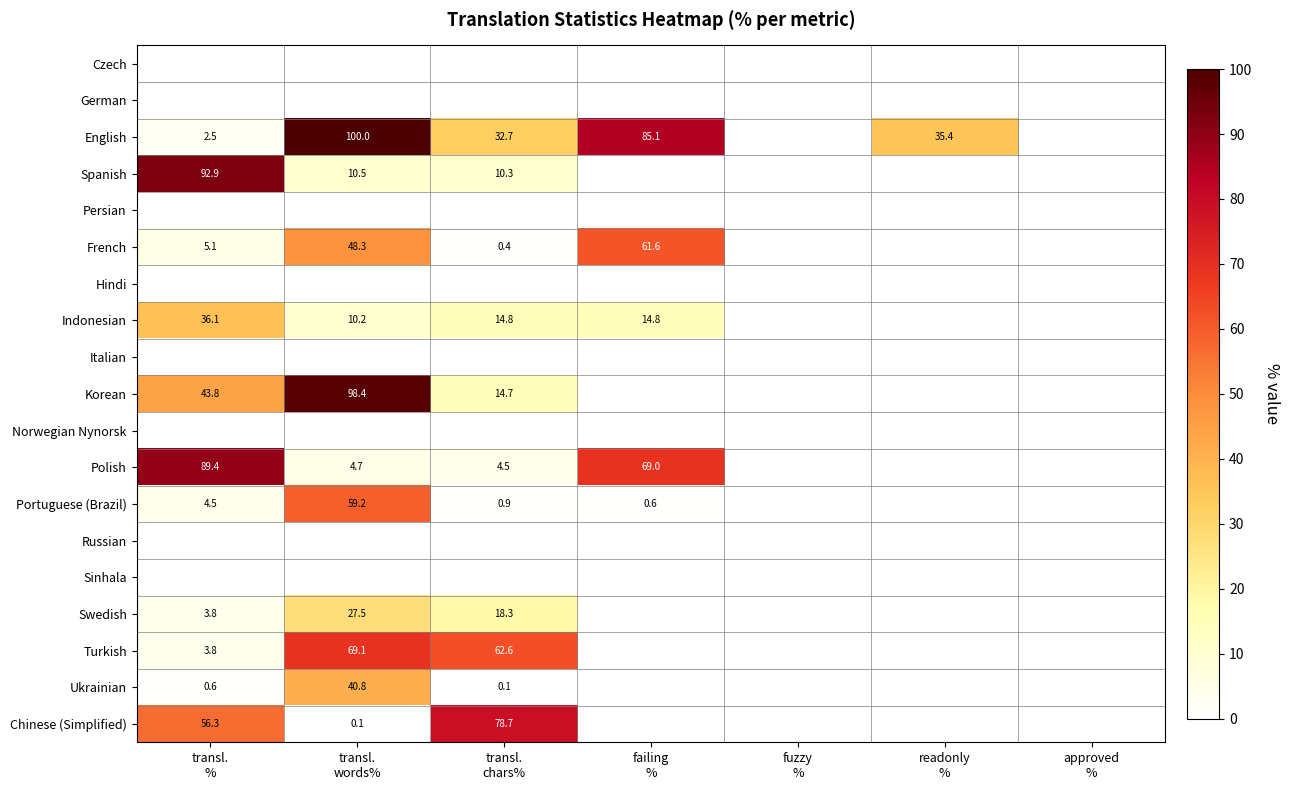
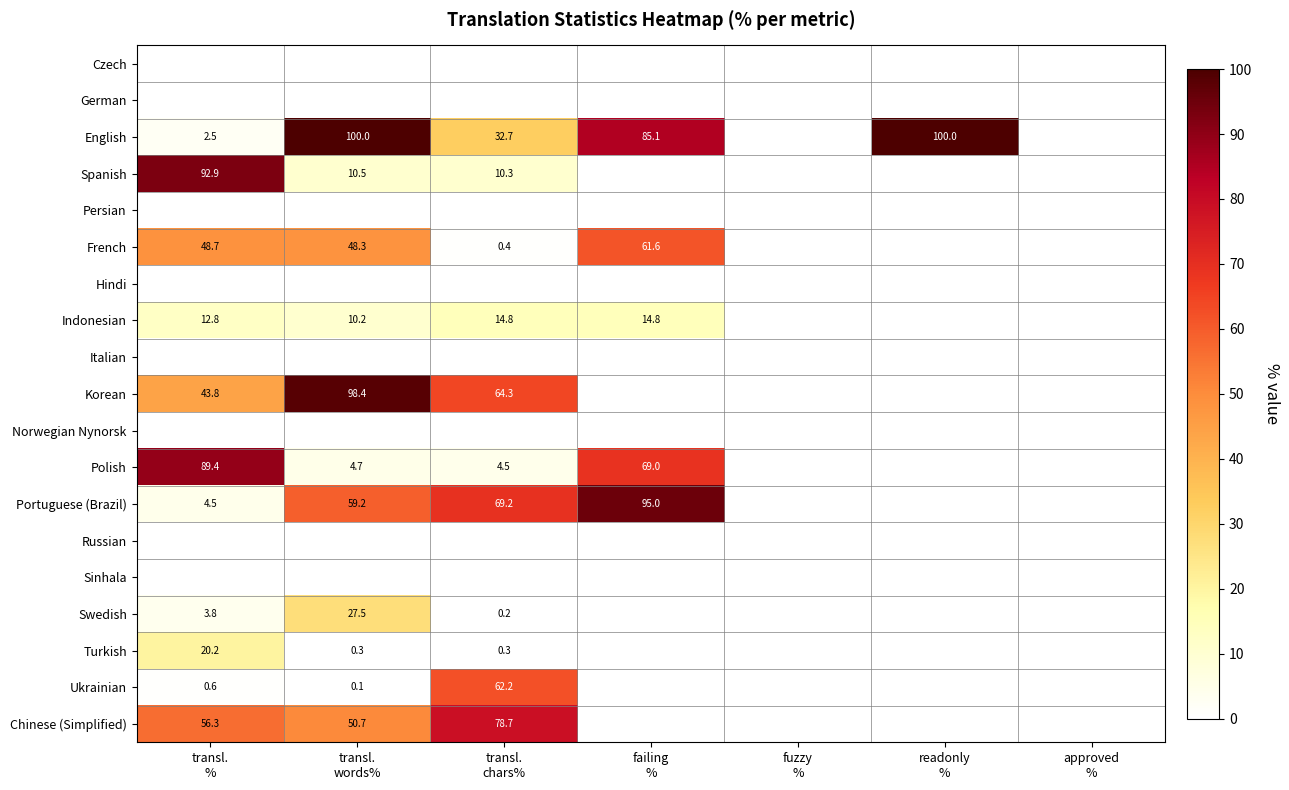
  {
    "English": {
      "transl. %": 2.5,
      "transl. words%": 100.0,
      "transl. chars%": 32.7,
      "failing %": 85.1,
-     "readonly %": 35.4
+     "readonly %": 100.0
    },
    "Spanish": {
      "transl. %": 92.9,
      "transl. words%": 10.5,
      "transl. chars%": 10.3
    },
    "French": {
-     "transl. %": 5.1,
+     "transl. %": 48.7,
      "transl. words%": 48.3,
      "transl. chars%": 0.4,
      "failing %": 61.6
    },
    "Indonesian": {
-     "transl. %": 36.1,
+     "transl. %": 12.8,
      "transl. words%": 10.2,
      "transl. chars%": 14.8,
      "failing %": 14.8
    },
    "Korean": {
      "transl. %": 43.8,
      "transl. words%": 98.4,
-     "transl. chars%": 14.7
+     "transl. chars%": 64.3
    },
    "Polish": {
      "transl. %": 89.4,
      "transl. words%": 4.7,
      "transl. chars%": 4.5,
      "failing %": 69.0
    },
    "Portuguese (Brazil)": {
      "transl. %": 4.5,
      "transl. words%": 59.2,
-     "transl. chars%": 0.9,
-     "failing %": 0.6
+     "transl. chars%": 69.2,
+     "failing %": 95.0
    },
    "Swedish": {
      "transl. %": 3.8,
      "transl. words%": 27.5,
-     "transl. chars%": 18.3
+     "transl. chars%": 0.2
    },
    "Turkish": {
-     "transl. %": 3.8,
-     "transl. words%": 69.1,
-     "transl. chars%": 62.6
+     "transl. %": 20.2,
+     "transl. words%": 0.3,
+     "transl. chars%": 0.3
    },
    "Ukrainian": {
      "transl. %": 0.6,
-     "transl. words%": 40.8,
-     "transl. chars%": 0.1
+     "transl. words%": 0.1,
+     "transl. chars%": 62.2
    },
    "Chinese (Simplified)": {
      "transl. %": 56.3,
-     "transl. words%": 0.1,
+     "transl. words%": 50.7,
      "transl. chars%": 78.7
    }
  }
